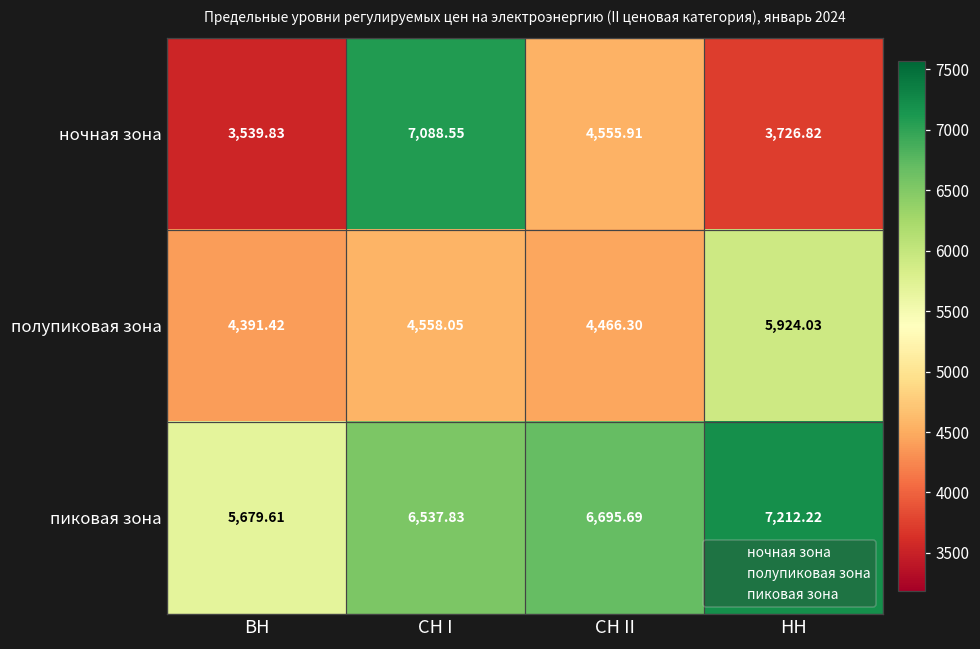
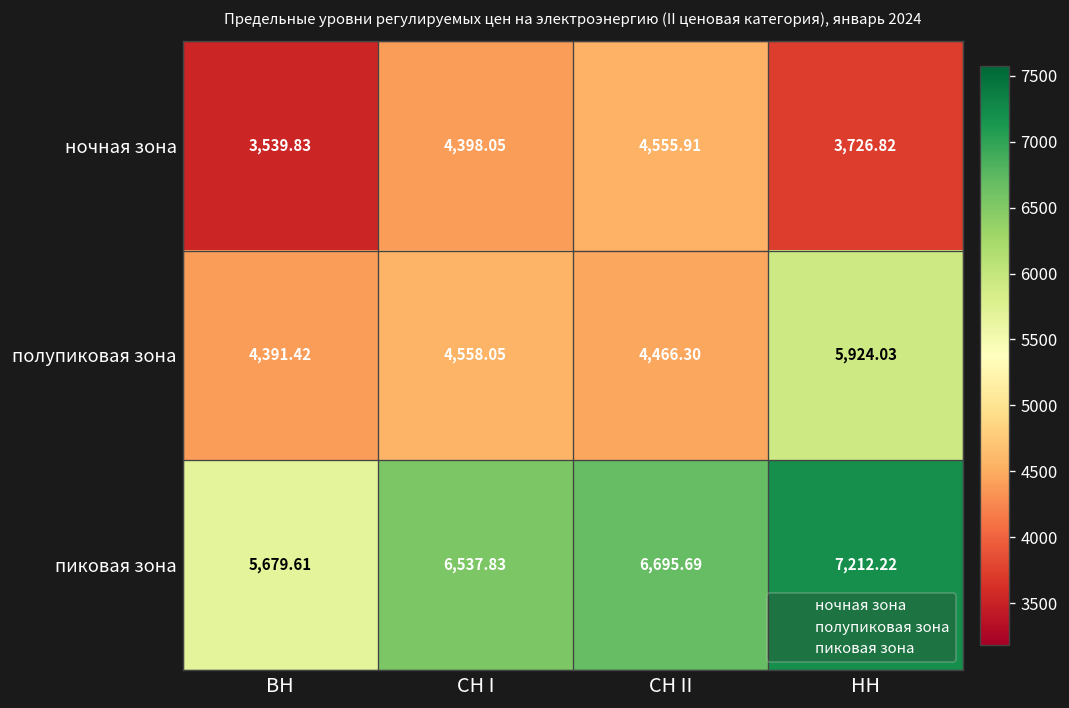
  {
    "ночная зона": {
      "ВН": "3,539.83",
-     "СН I": "7,088.55",
+     "СН I": "4,398.05",
      "СН II": "4,555.91",
      "НН": "3,726.82"
    },
    "полупиковая зона": {
      "ВН": "4,391.42",
      "СН I": "4,558.05",
      "СН II": "4,466.30",
      "НН": "5,924.03"
    },
    "пиковая зона": {
      "ВН": "5,679.61",
      "СН I": "6,537.83",
      "СН II": "6,695.69",
      "НН": "7,212.22"
    }
  }
